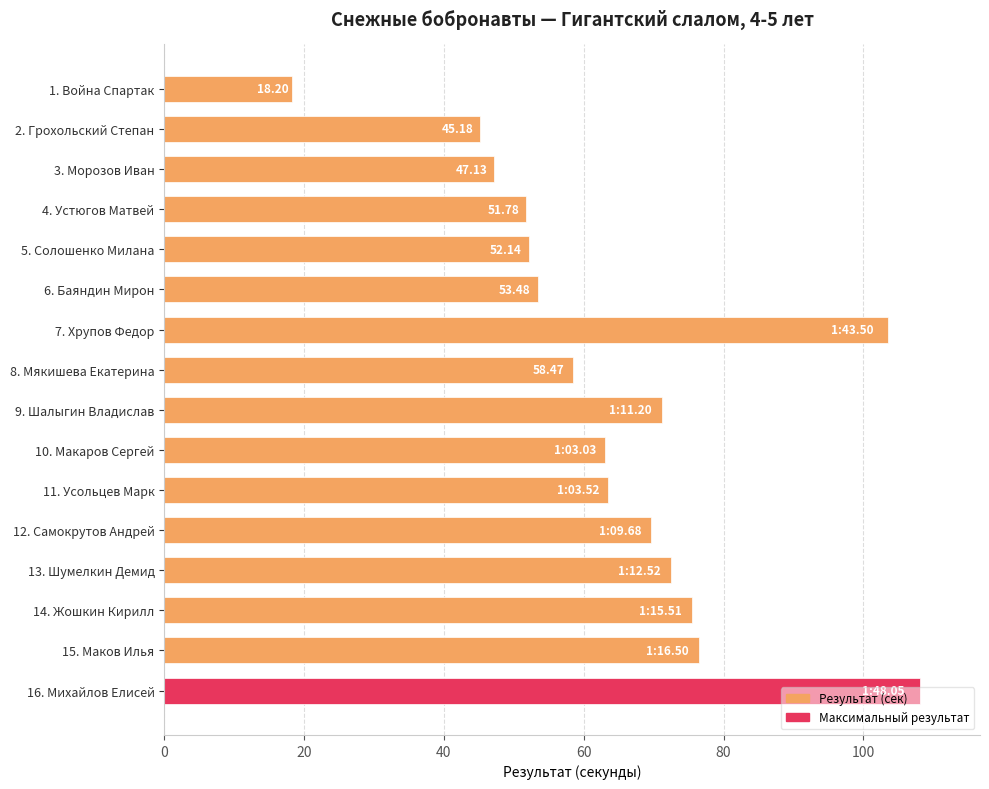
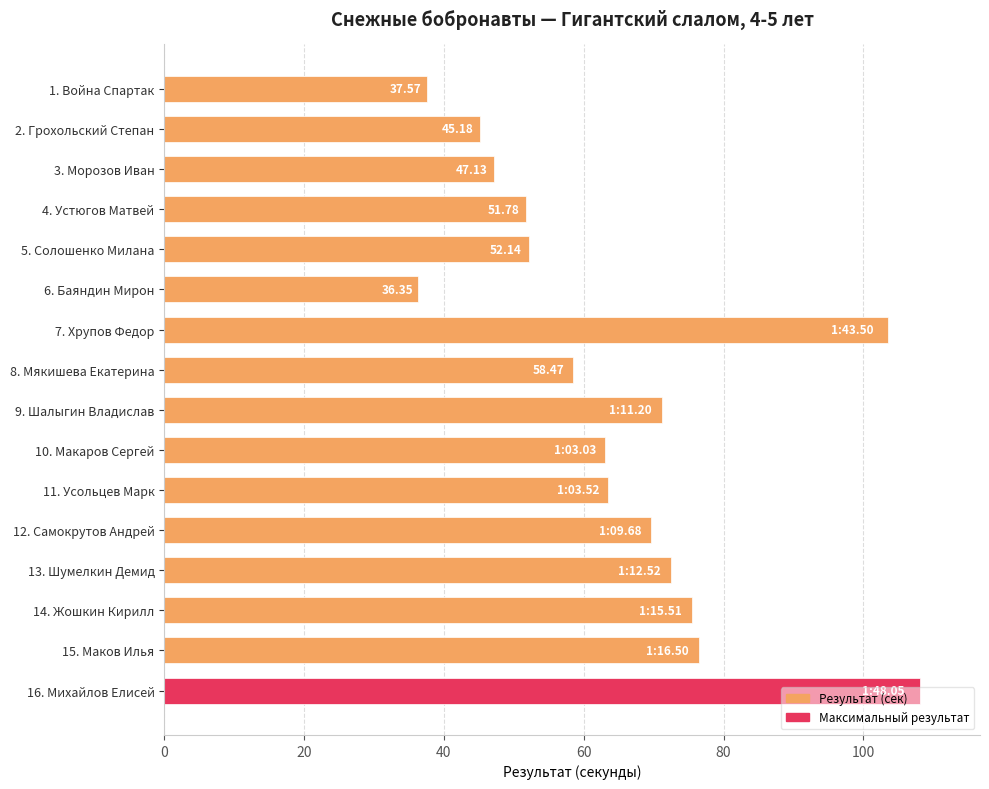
  {
-   "1. Война Спартак": 18.20,
+   "1. Война Спартак": 37.57,
    "2. Грохольский Степан": 45.18,
    "3. Морозов Иван": 47.13,
    "4. Устюгов Матвей": 51.78,
    "5. Солошенко Милана": 52.14,
-   "6. Баяндин Мирон": 53.48,
+   "6. Баяндин Мирон": 36.35,
    "8. Мякишева Екатерина": 58.47
  }
